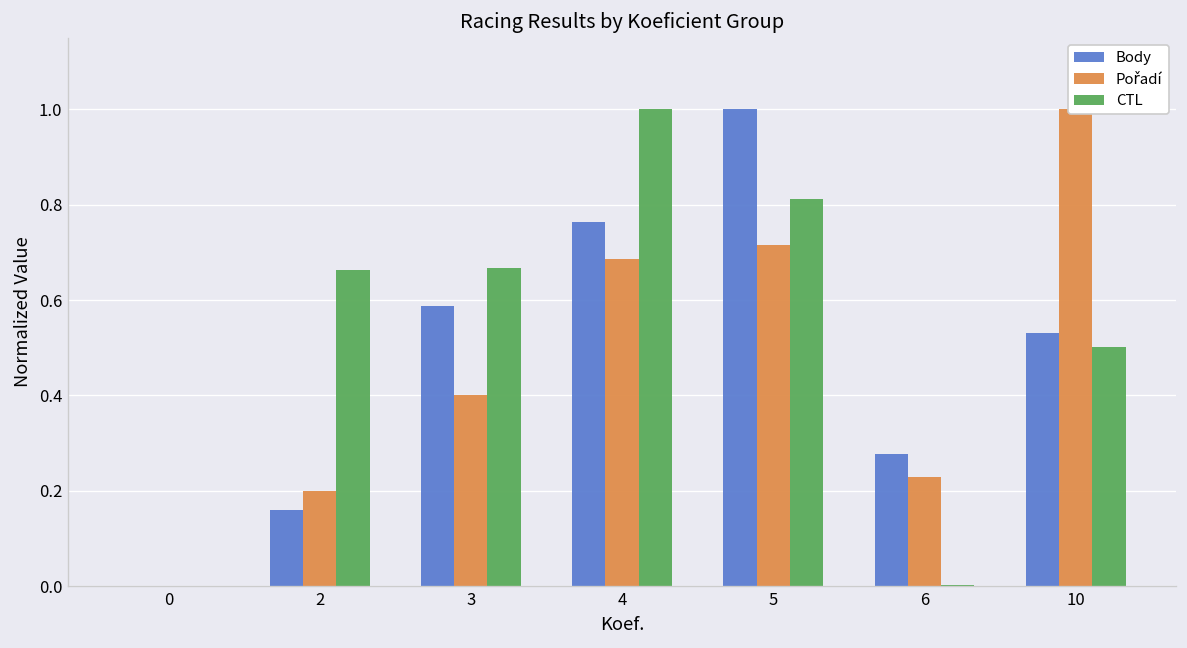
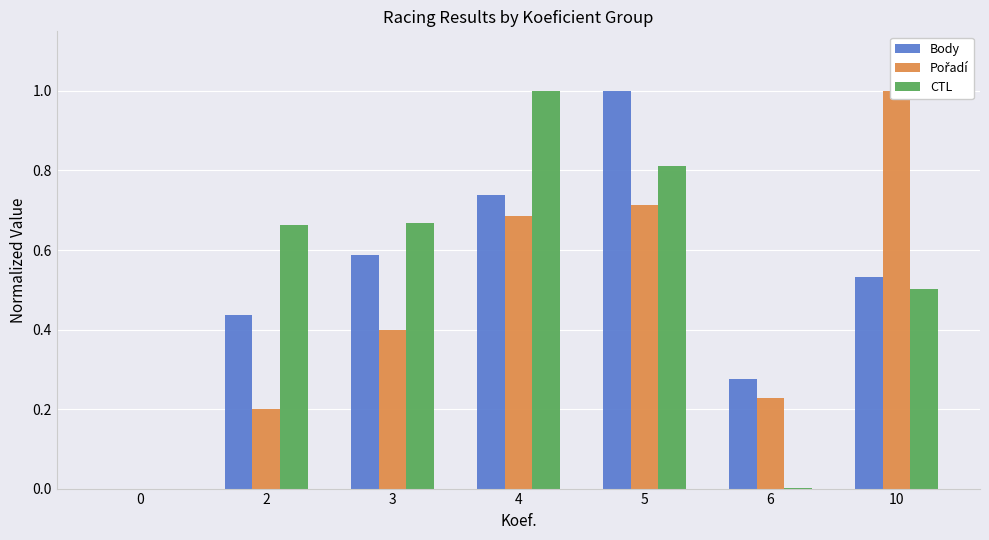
  {
    "Body": {
      "0": 0.00,
-     "2": 0.16,
+     "2": 0.44,
      "3": 0.59,
-     "4": 0.76,
+     "4": 0.74,
      "5": 1.00,
      "6": 0.28,
      "10": 0.53
    },
    "Pořadí": {
      "0": 0.00,
      "2": 0.20,
      "3": 0.40,
      "4": 0.69,
      "5": 0.71,
      "6": 0.23
    },
    "CTL": {
      "0": 0.00,
      "2": 0.66,
      "3": 0.67,
      "4": 1.00,
      "5": 0.81,
      "10": 0.50
    }
  }
